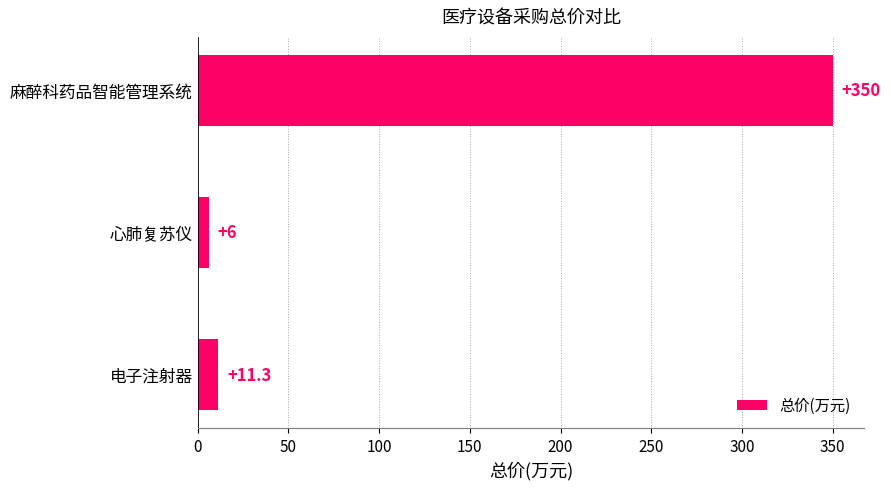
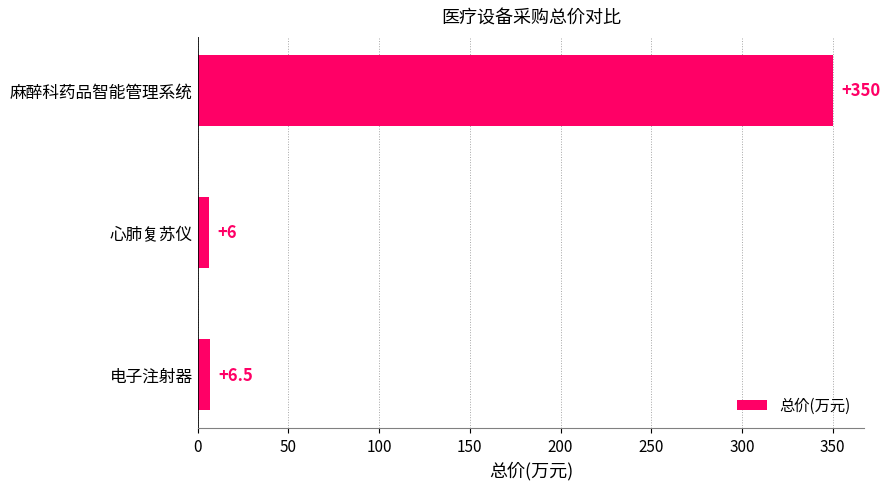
  {
    "麻醉科药品智能管理系统": "+350",
    "心肺复苏仪": "+6",
-   "电子注射器": "+11.3"
+   "电子注射器": "+6.5"
  }
